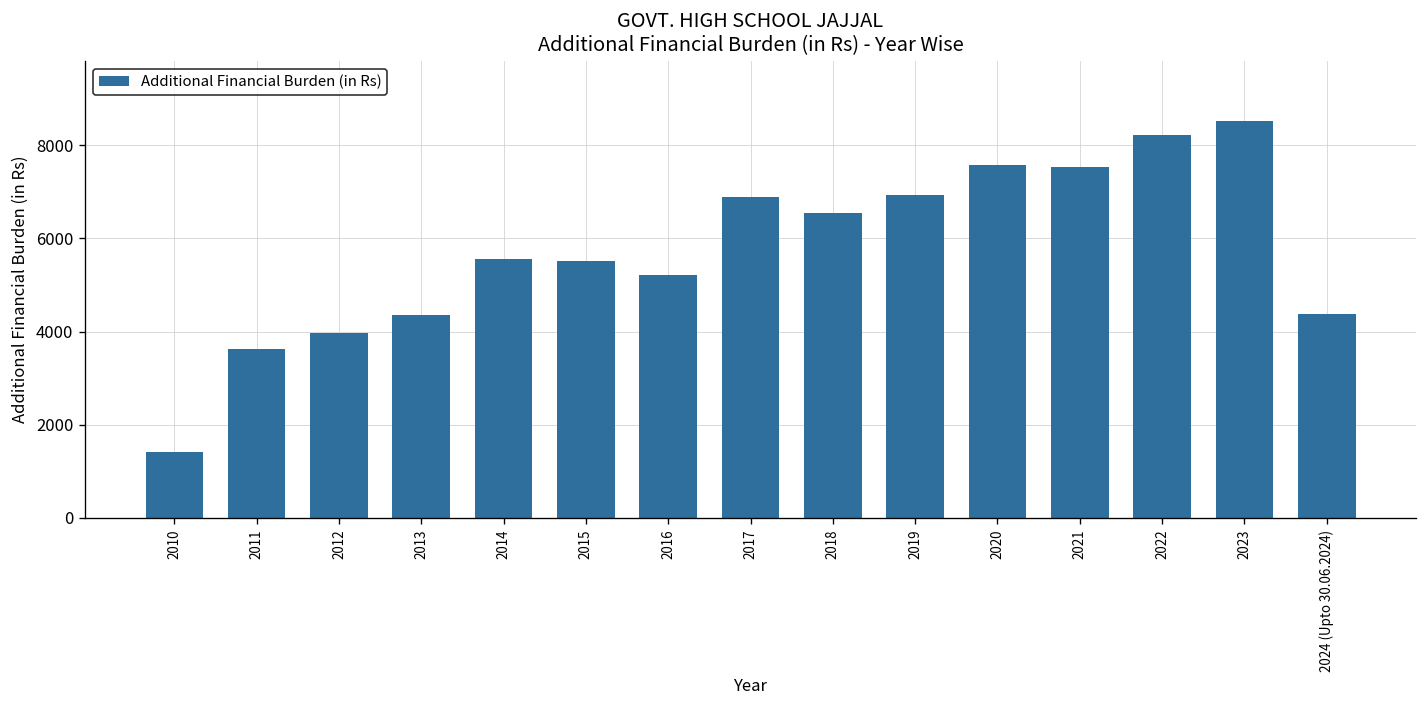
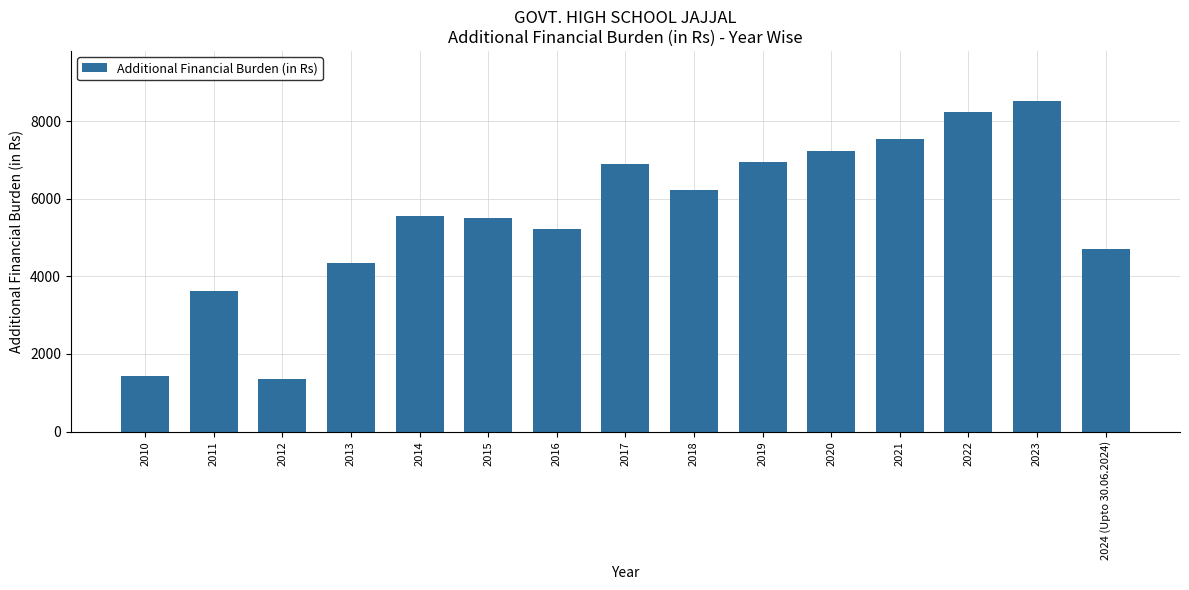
  {
    "2010": 1400,
    "2011": 3600,
-   "2012": 4000,
+   "2012": 1400,
    "2013": 4400,
    "2014": 5600,
    "2015": 5500,
    "2016": 5200,
    "2017": 6900,
-   "2018": 6500,
+   "2018": 6200,
    "2019": 6900,
-   "2020": 7600,
+   "2020": 7200,
    "2021": 7500,
    "2022": 8200,
    "2023": 8500,
-   "2024 (Upto 30.06.2024)": 4400
+   "2024 (Upto 30.06.2024)": 4700
  }
